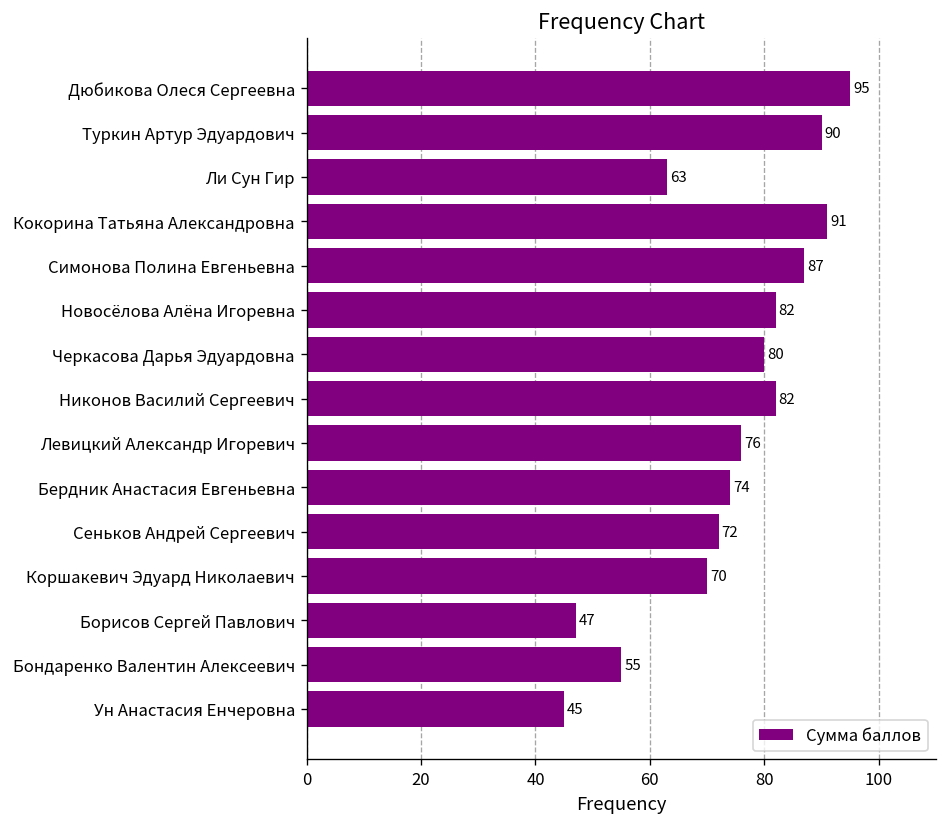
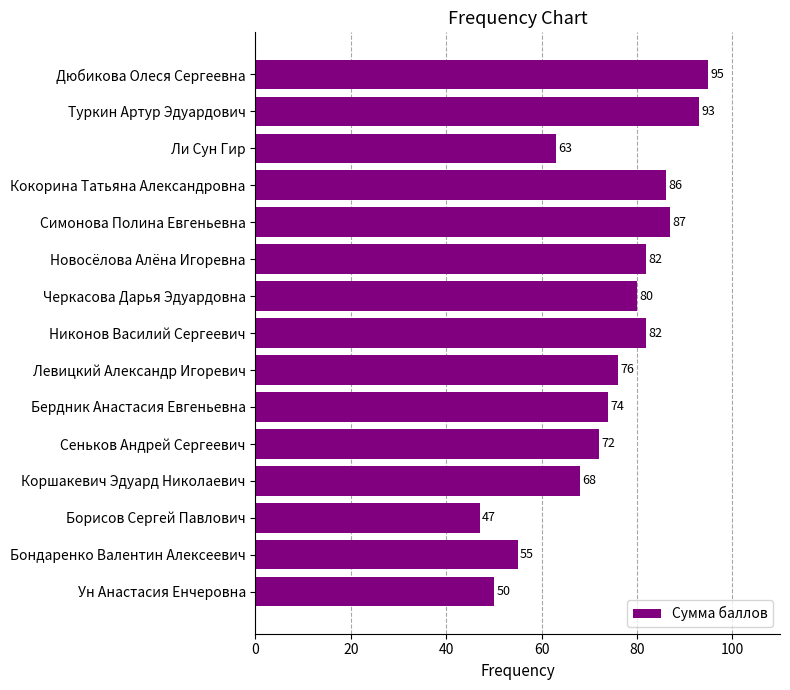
  {
    "Дюбикова Олеся Сергеевна": 95,
-   "Туркин Артур Эдуардович": 90,
+   "Туркин Артур Эдуардович": 93,
    "Ли Сун Гир": 63,
-   "Кокорина Татьяна Александровна": 91,
+   "Кокорина Татьяна Александровна": 86,
    "Симонова Полина Евгеньевна": 87,
    "Новосёлова Алёна Игоревна": 82,
    "Черкасова Дарья Эдуардовна": 80,
    "Никонов Василий Сергеевич": 82,
    "Левицкий Александр Игоревич": 76,
    "Бердник Анастасия Евгеньевна": 74,
    "Сеньков Андрей Сергеевич": 72,
-   "Коршакевич Эдуард Николаевич": 70,
+   "Коршакевич Эдуард Николаевич": 68,
    "Борисов Сергей Павлович": 47,
    "Бондаренко Валентин Алексеевич": 55,
-   "Ун Анастасия Енчеровна": 45
+   "Ун Анастасия Енчеровна": 50
  }
